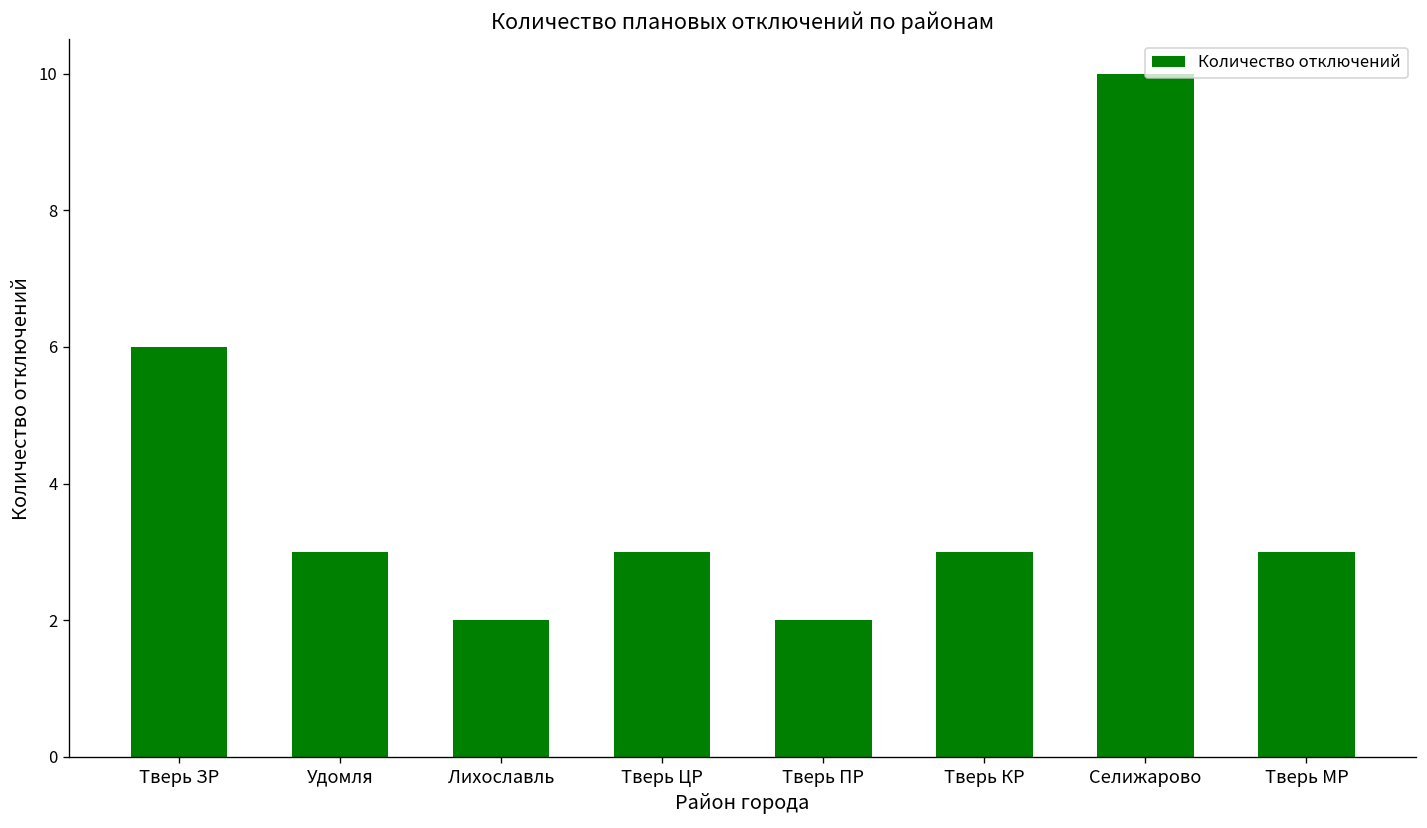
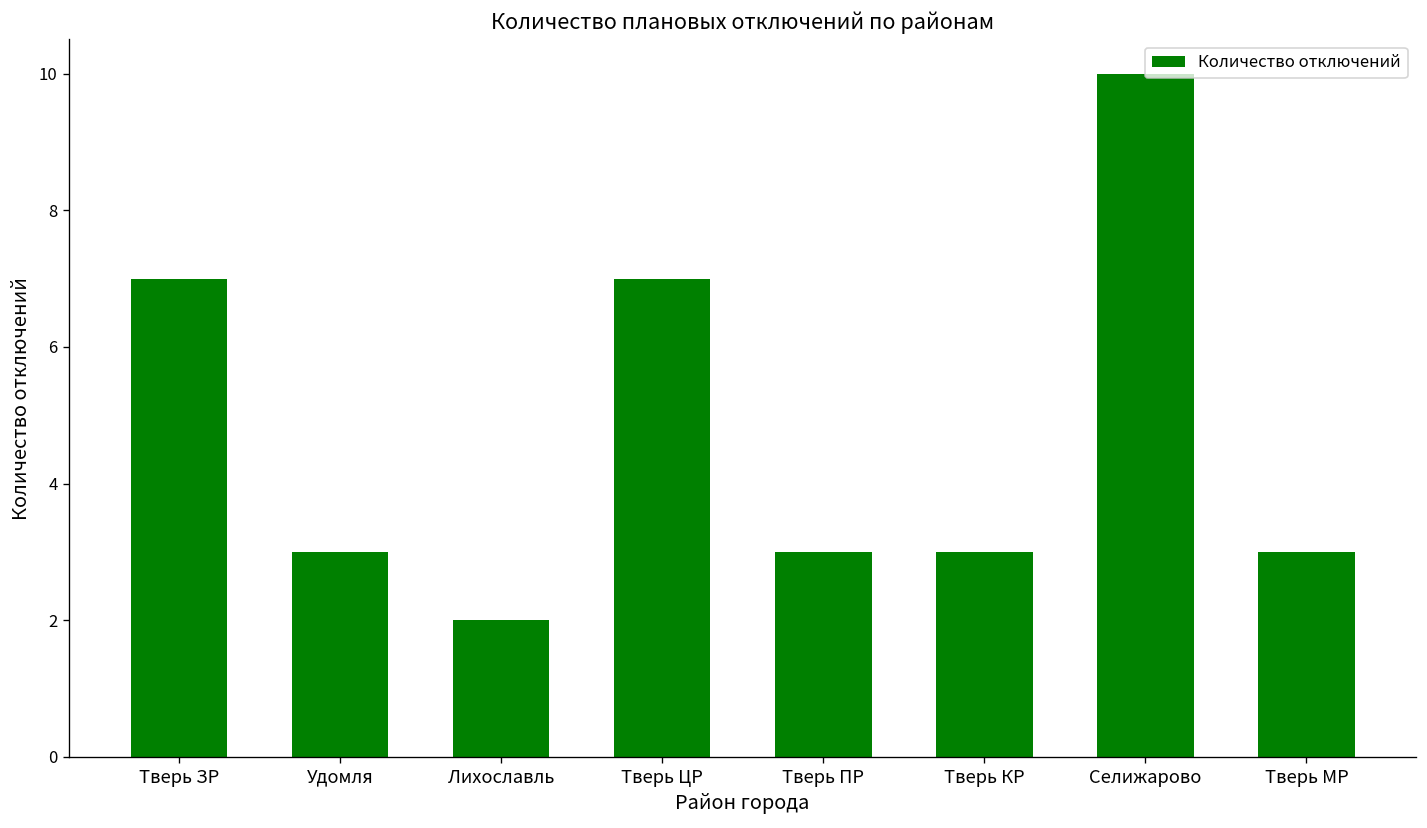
  {
-   "Тверь ЗР": 6,
+   "Тверь ЗР": 7,
    "Удомля": 3,
    "Лихославль": 2,
-   "Тверь ЦР": 3,
-   "Тверь ПР": 2,
+   "Тверь ЦР": 7,
+   "Тверь ПР": 3,
    "Тверь КР": 3,
    "Тверь МР": 3
  }
